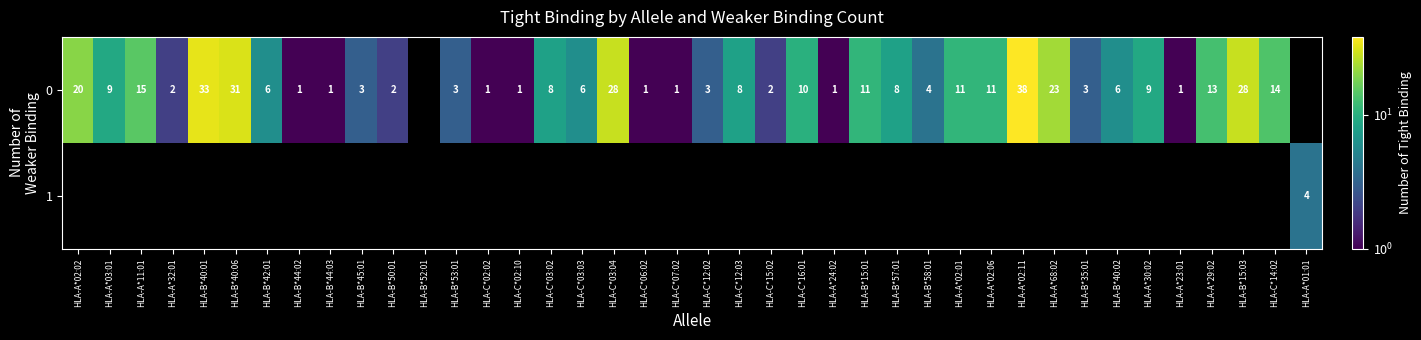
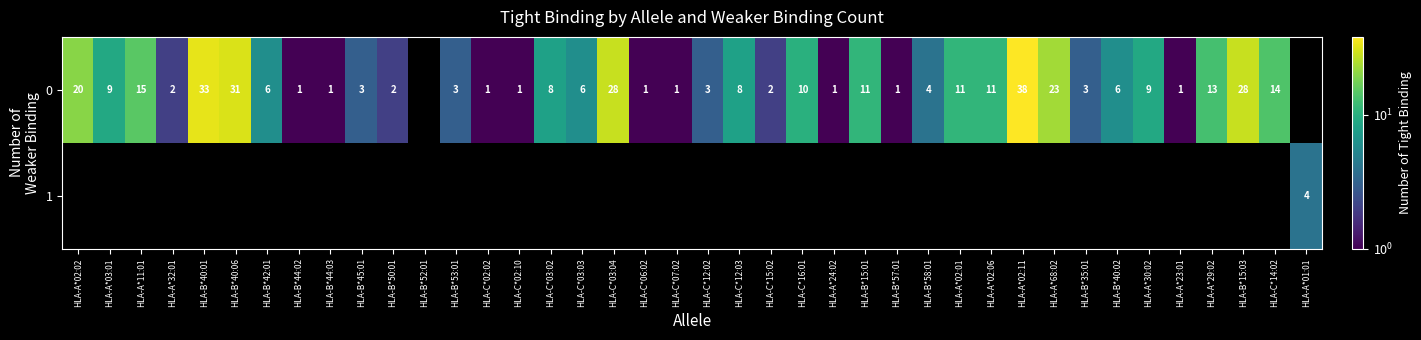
  {
    "0": {
      "HLA-A*02:02": 20,
      "HLA-A*03:01": 9,
      "HLA-A*11:01": 15,
      "HLA-A*32:01": 2,
      "HLA-B*40:01": 33,
      "HLA-B*40:06": 31,
      "HLA-B*42:01": 6,
      "HLA-B*44:02": 1,
      "HLA-B*44:03": 1,
      "HLA-B*45:01": 3,
      "HLA-B*50:01": 2,
      "HLA-B*53:01": 3,
      "HLA-C*02:02": 1,
      "HLA-C*02:10": 1,
      "HLA-C*03:02": 8,
      "HLA-C*03:03": 6,
      "HLA-C*03:04": 28,
      "HLA-C*06:02": 1,
      "HLA-C*07:02": 1,
      "HLA-C*12:02": 3,
      "HLA-C*12:03": 8,
      "HLA-C*15:02": 2,
      "HLA-C*16:01": 10,
      "HLA-A*24:02": 1,
      "HLA-B*15:01": 11,
-     "HLA-B*57:01": 8,
+     "HLA-B*57:01": 1,
      "HLA-B*58:01": 4,
      "HLA-A*02:01": 11,
      "HLA-A*02:06": 11,
      "HLA-A*02:11": 38,
      "HLA-A*68:02": 23,
      "HLA-B*35:01": 3,
      "HLA-B*40:02": 6,
      "HLA-A*30:02": 9,
      "HLA-A*23:01": 1,
      "HLA-A*29:02": 13,
      "HLA-B*15:03": 28,
      "HLA-C*14:02": 14
    },
    "1": {
      "HLA-A*01:01": 4
    }
  }
